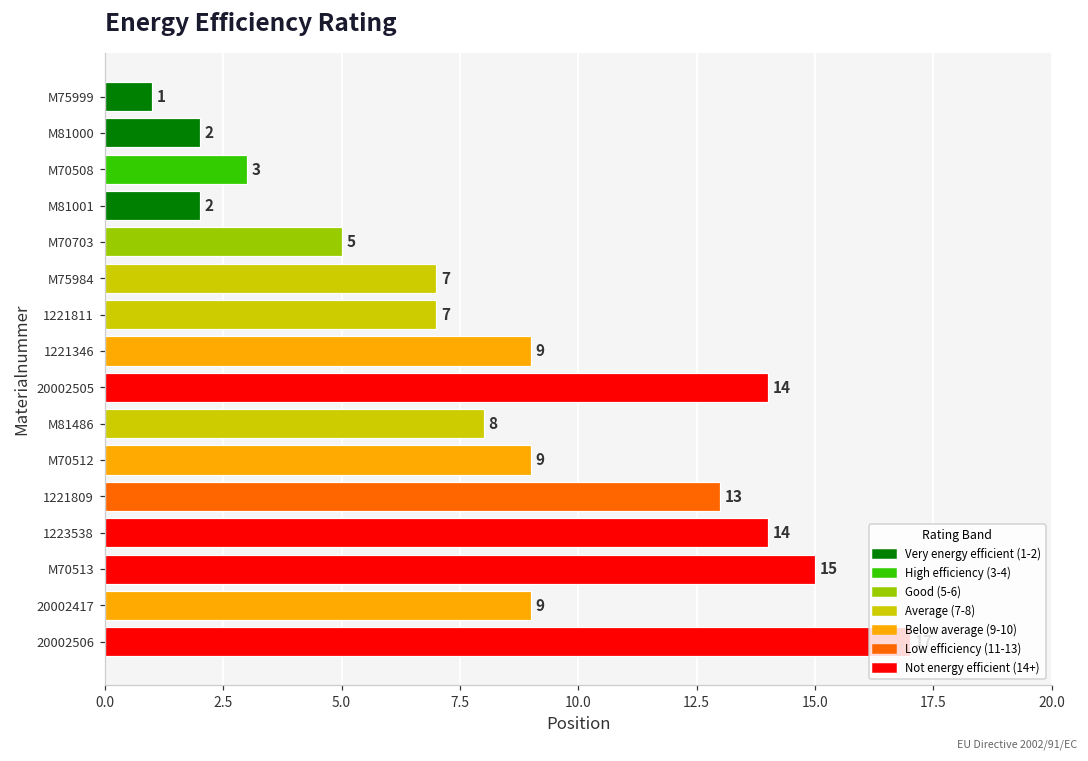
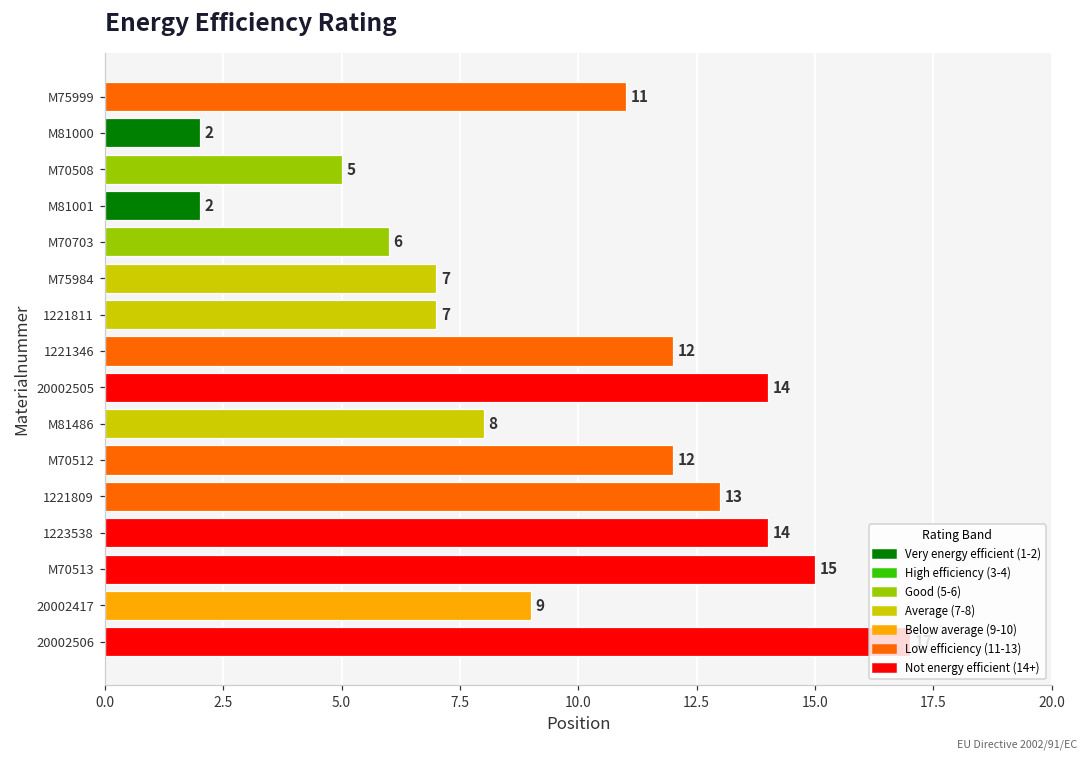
  {
-   "M75999": 1,
+   "M75999": 11,
    "M81000": 2,
-   "M70508": 3,
+   "M70508": 5,
    "M81001": 2,
-   "M70703": 5,
+   "M70703": 6,
    "M75984": 7,
    "1221811": 7,
-   "1221346": 9,
+   "1221346": 12,
    "20002505": 14,
    "M81486": 8,
-   "M70512": 9,
+   "M70512": 12,
    "1221809": 13,
    "1223538": 14,
    "M70513": 15,
    "20002417": 9
  }
